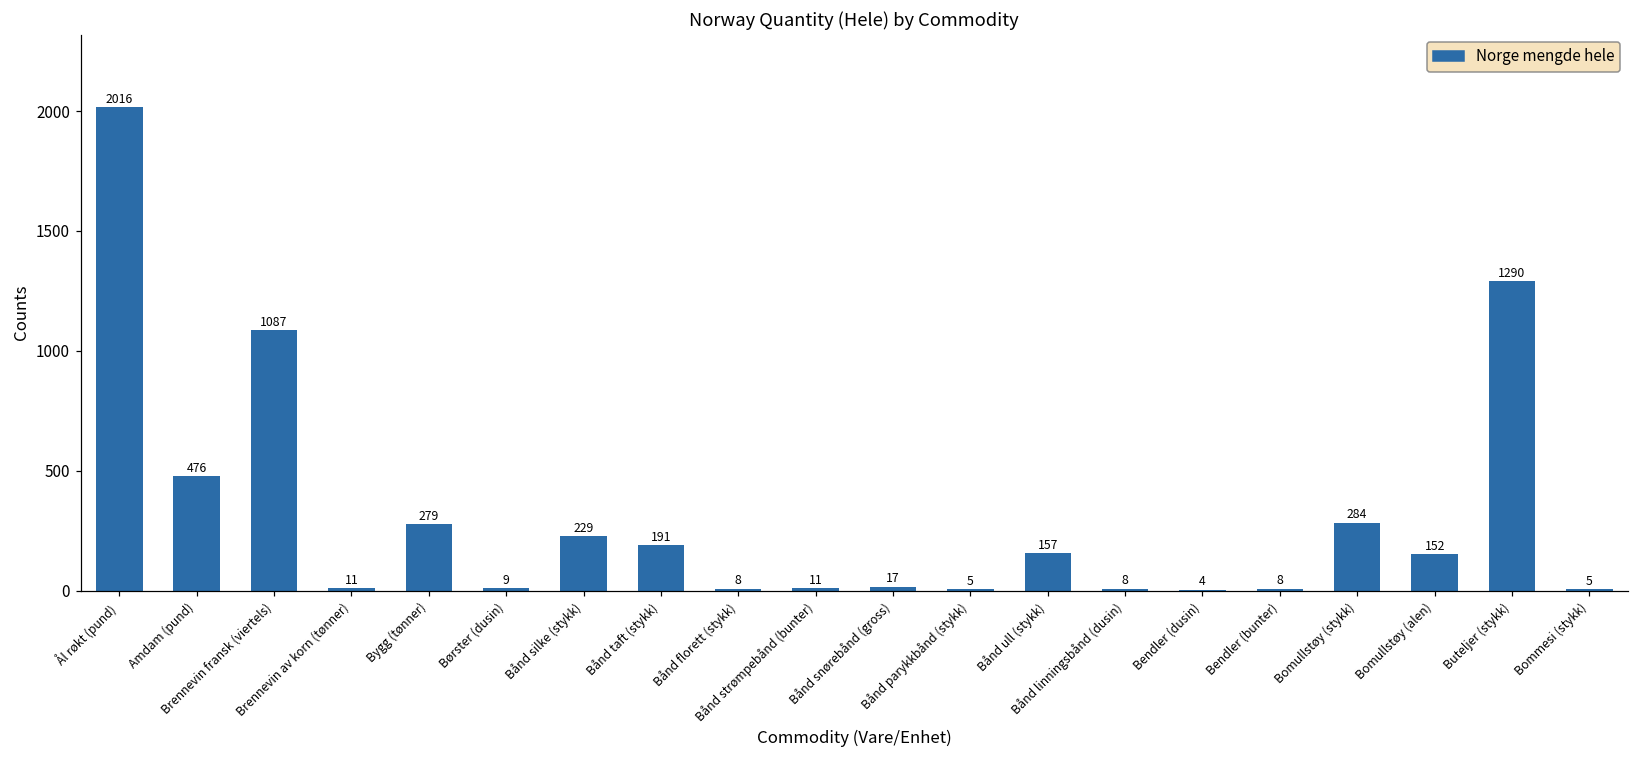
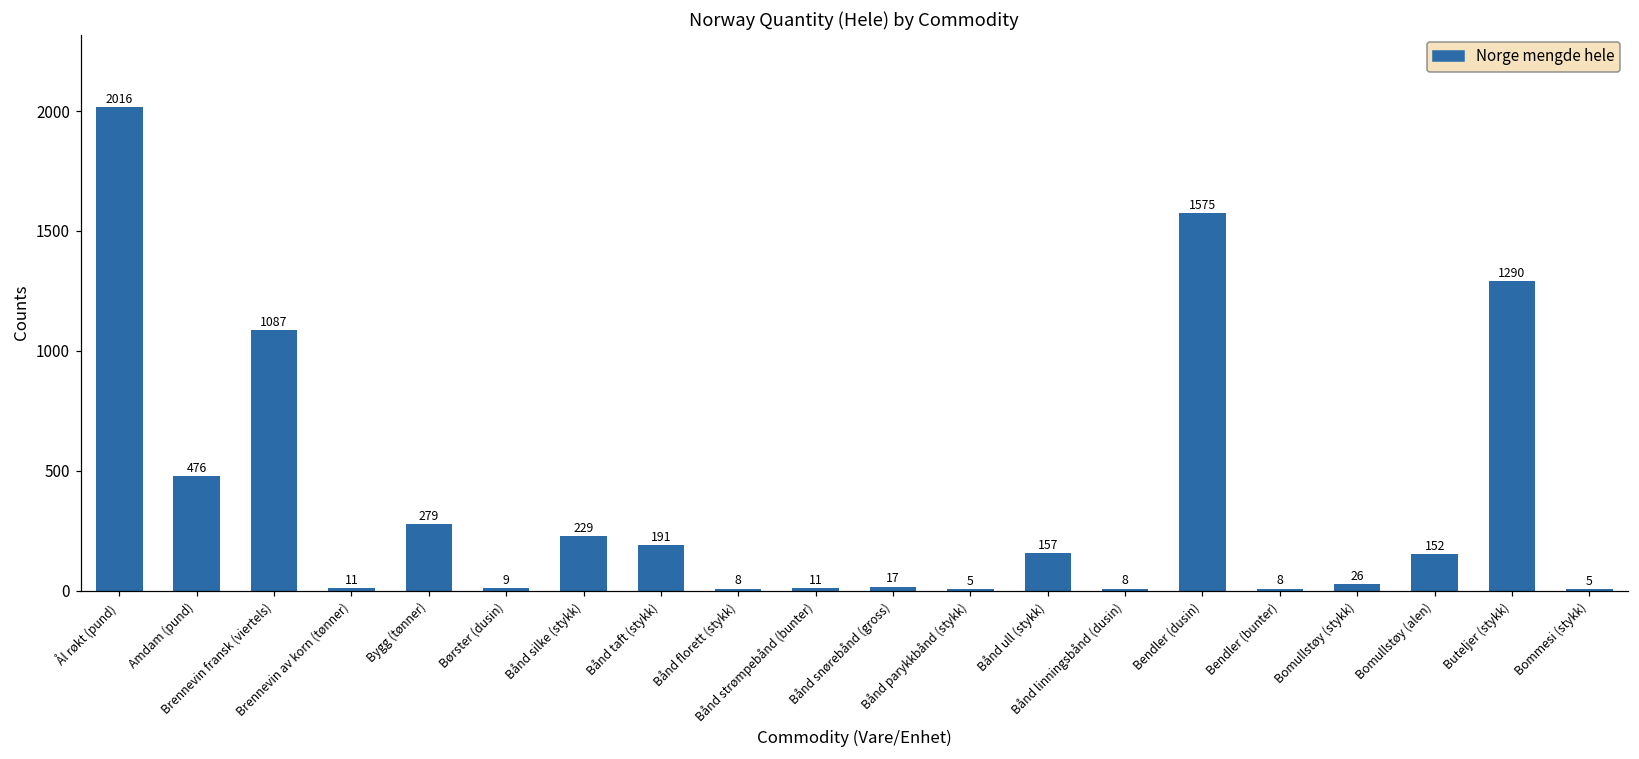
  {
    "Ål røkt (pund)": 2016,
    "Amdam (pund)": 476,
    "Brennevin fransk (viertels)": 1087,
    "Brennevin av korn (tønner)": 11,
    "Bygg (tønner)": 279,
    "Børster (dusin)": 9,
    "Bånd silke (stykk)": 229,
    "Bånd taft (stykk)": 191,
    "Bånd florett (stykk)": 8,
    "Bånd strømpebånd (bunter)": 11,
    "Bånd snørebånd (gross)": 17,
    "Bånd parykkbånd (stykk)": 5,
    "Bånd ull (stykk)": 157,
    "Bånd linningsbånd (dusin)": 8,
-   "Bendler (dusin)": 4,
+   "Bendler (dusin)": 1575,
    "Bendler (bunter)": 8,
-   "Bomullstøy (stykk)": 284,
+   "Bomullstøy (stykk)": 26,
    "Bomullstøy (alen)": 152,
    "Buteljer (stykk)": 1290,
    "Bommesi (stykk)": 5
  }
